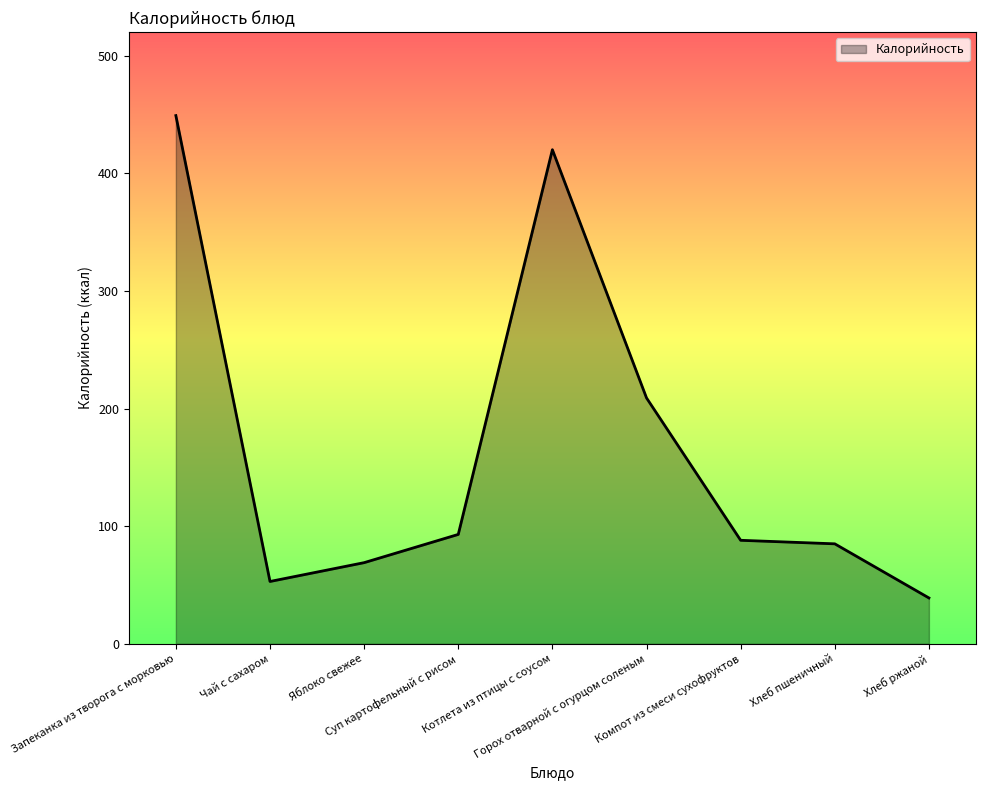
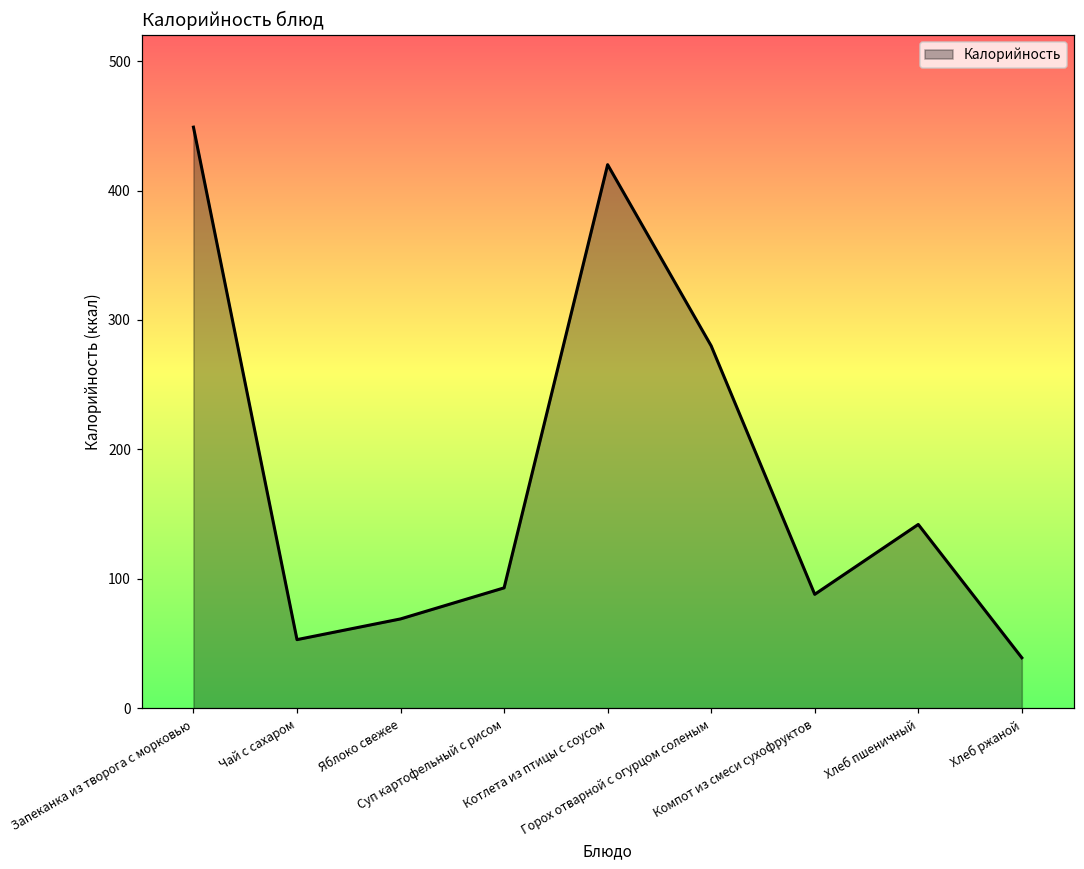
  {
    "Запеканка из творога с морковью": 449,
    "Чай с сахаром": 53,
    "Яблоко свежее": 69,
    "Суп картофельный с рисом": 93,
    "Котлета из птицы с соусом": 420,
-   "Горох отварной с огурцом соленым": 209,
+   "Горох отварной с огурцом соленым": 280,
    "Компот из смеси сухофруктов": 88,
-   "Хлеб пшеничный": 85,
+   "Хлеб пшеничный": 142,
    "Хлеб ржаной": 39
  }
